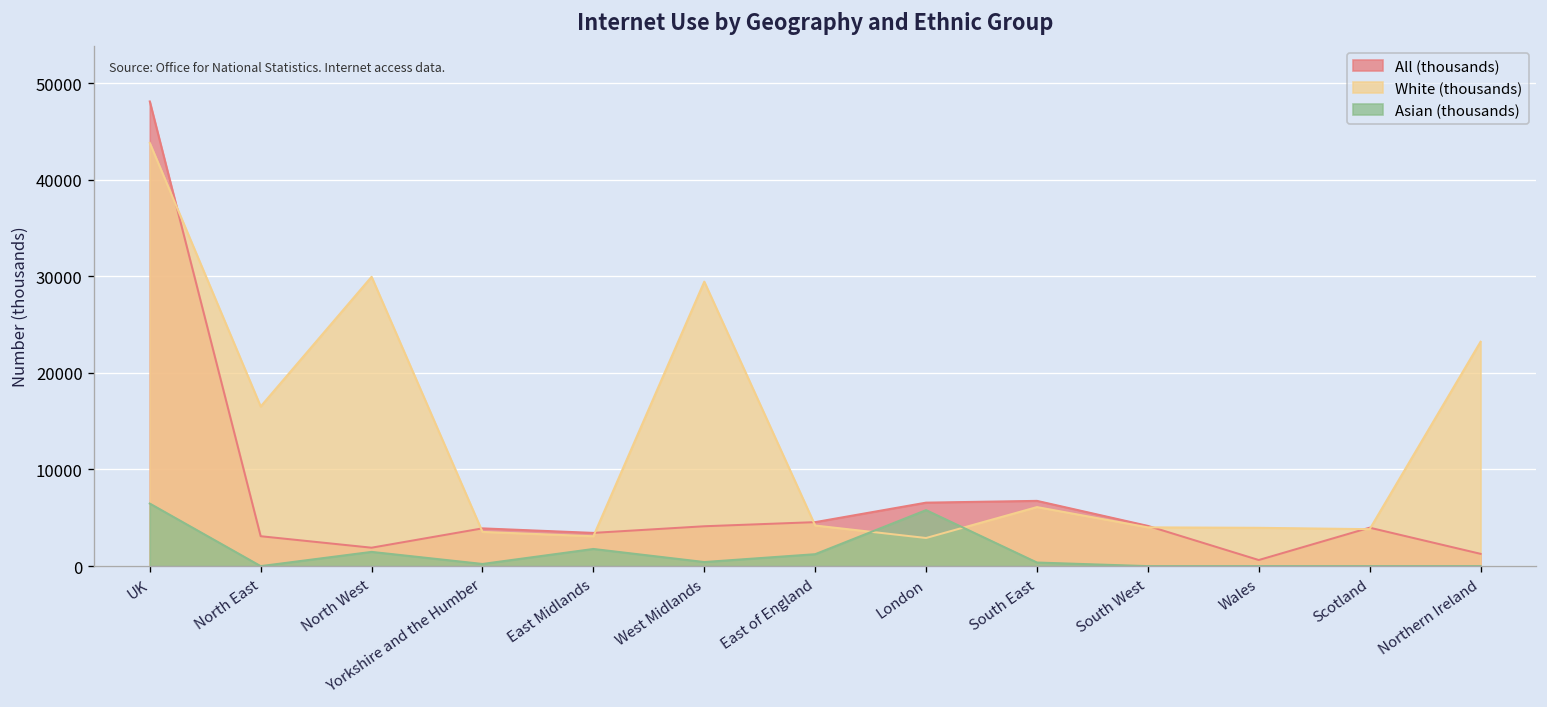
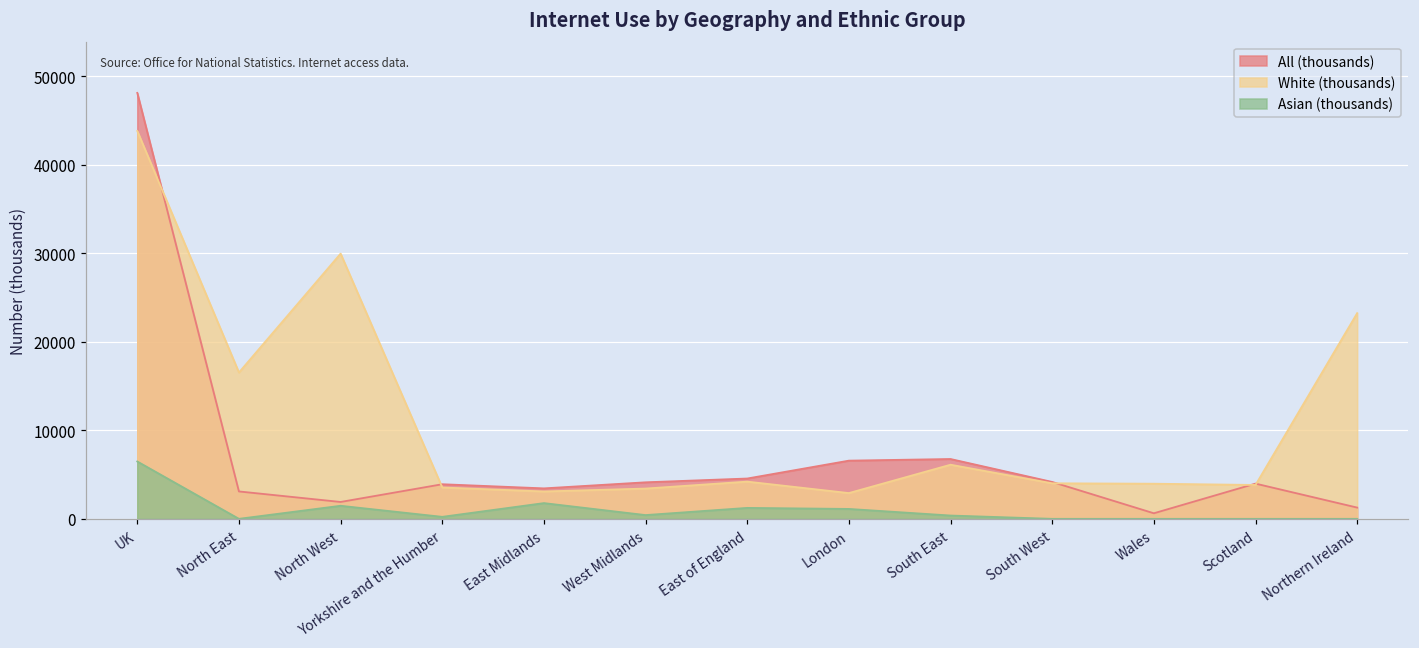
  {
    "All (thousands)": {
      "UK": 48000,
      "North East": 3000,
      "North West": 2000,
      "Yorkshire and the Humber": 4000,
      "East Midlands": 3000,
      "West Midlands": 4000,
      "East of England": 5000,
      "London": 7000,
      "South East": 7000,
      "Wales": 1000,
      "Northern Ireland": 1000
    },
    "White (thousands)": {
      "UK": 44000,
      "North East": 17000,
      "North West": 30000,
      "Yorkshire and the Humber": 4000,
      "East Midlands": 3000,
-     "West Midlands": 29000,
+     "West Midlands": 3000,
      "East of England": 4000,
      "London": 3000,
      "South East": 6000,
      "Wales": 4000,
      "Northern Ireland": 23000
    },
    "Asian (thousands)": {
      "UK": 6000,
      "North East": 0,
      "North West": 1000,
      "Yorkshire and the Humber": 0,
      "East Midlands": 2000,
      "West Midlands": 0,
      "East of England": 1000,
-     "London": 6000,
+     "London": 1000,
      "South East": 0,
      "South West": 0,
      "Wales": 0,
      "Scotland": 0,
      "Northern Ireland": 0
    }
  }
